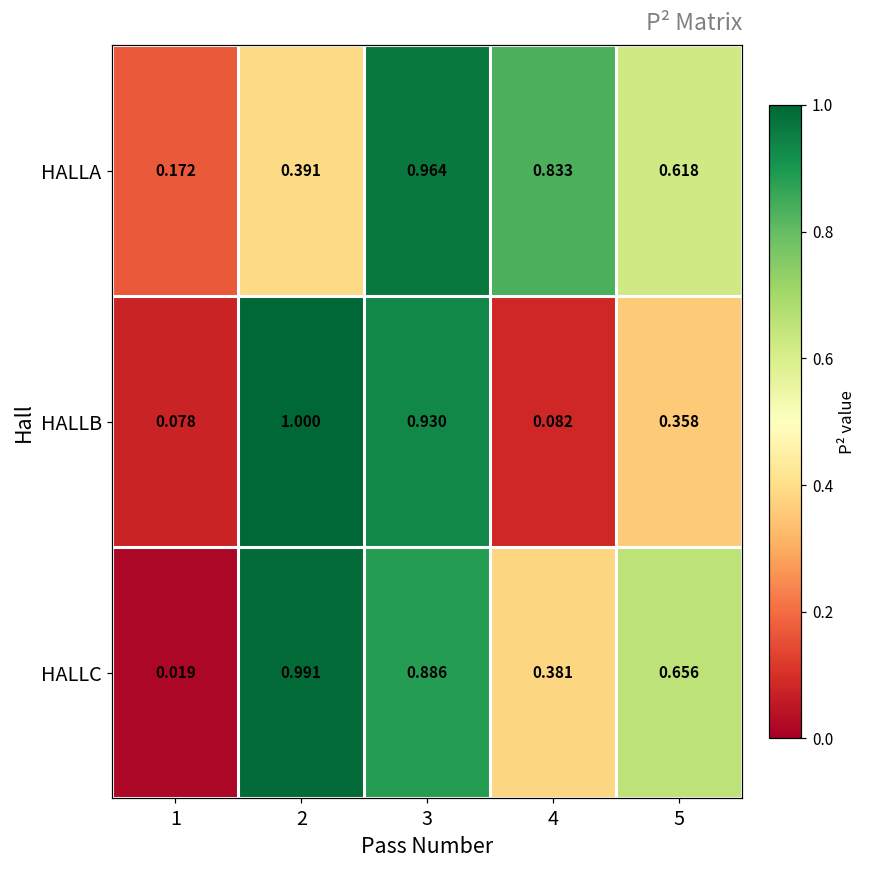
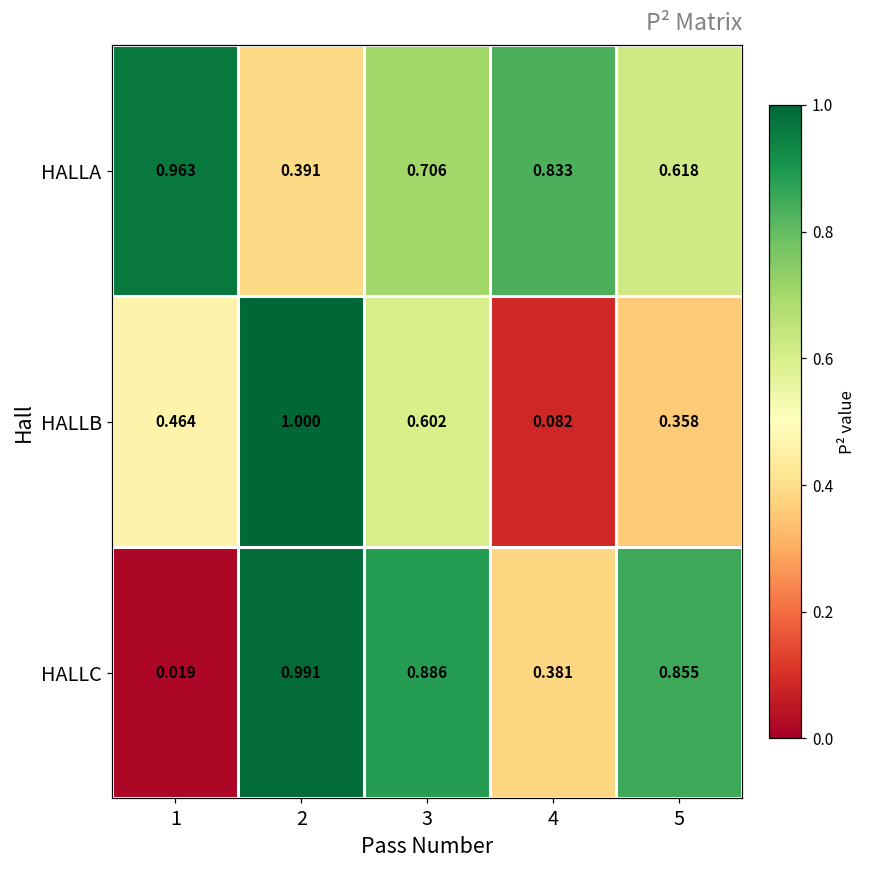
  {
    "HALLA": {
-     "1": 0.172,
+     "1": 0.963,
      "2": 0.391,
-     "3": 0.964,
+     "3": 0.706,
      "4": 0.833,
      "5": 0.618
    },
    "HALLB": {
-     "1": 0.078,
+     "1": 0.464,
      "2": 1.000,
-     "3": 0.930,
+     "3": 0.602,
      "4": 0.082,
      "5": 0.358
    },
    "HALLC": {
      "1": 0.019,
      "2": 0.991,
      "3": 0.886,
      "4": 0.381,
-     "5": 0.656
+     "5": 0.855
    }
  }
